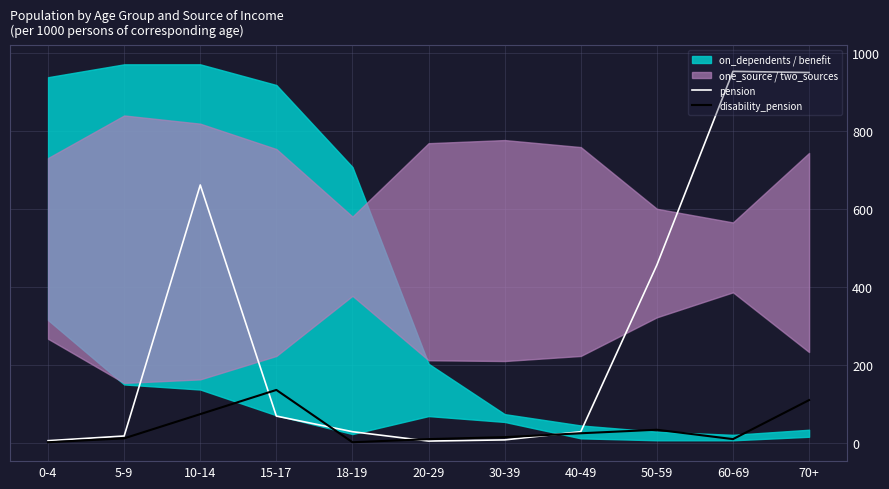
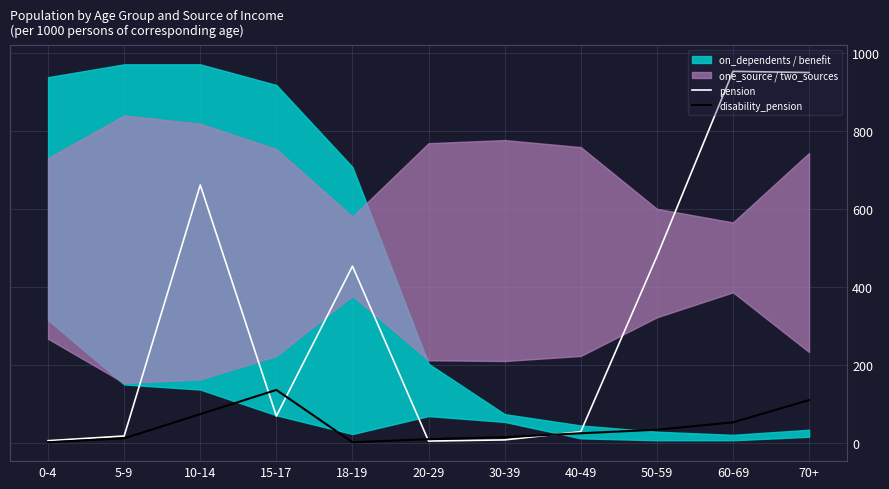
  {
    "pension": {
      "10-14": 660,
      "15-17": 70,
-     "18-19": 30,
+     "18-19": 450,
      "30-39": 10,
-     "50-59": 460
+     "50-59": 480
    },
    "disability_pension": {
      "10-14": 80,
      "15-17": 140,
      "18-19": 0,
      "30-39": 20,
-     "60-69": 10,
+     "60-69": 50,
      "70+": 110
    }
  }
